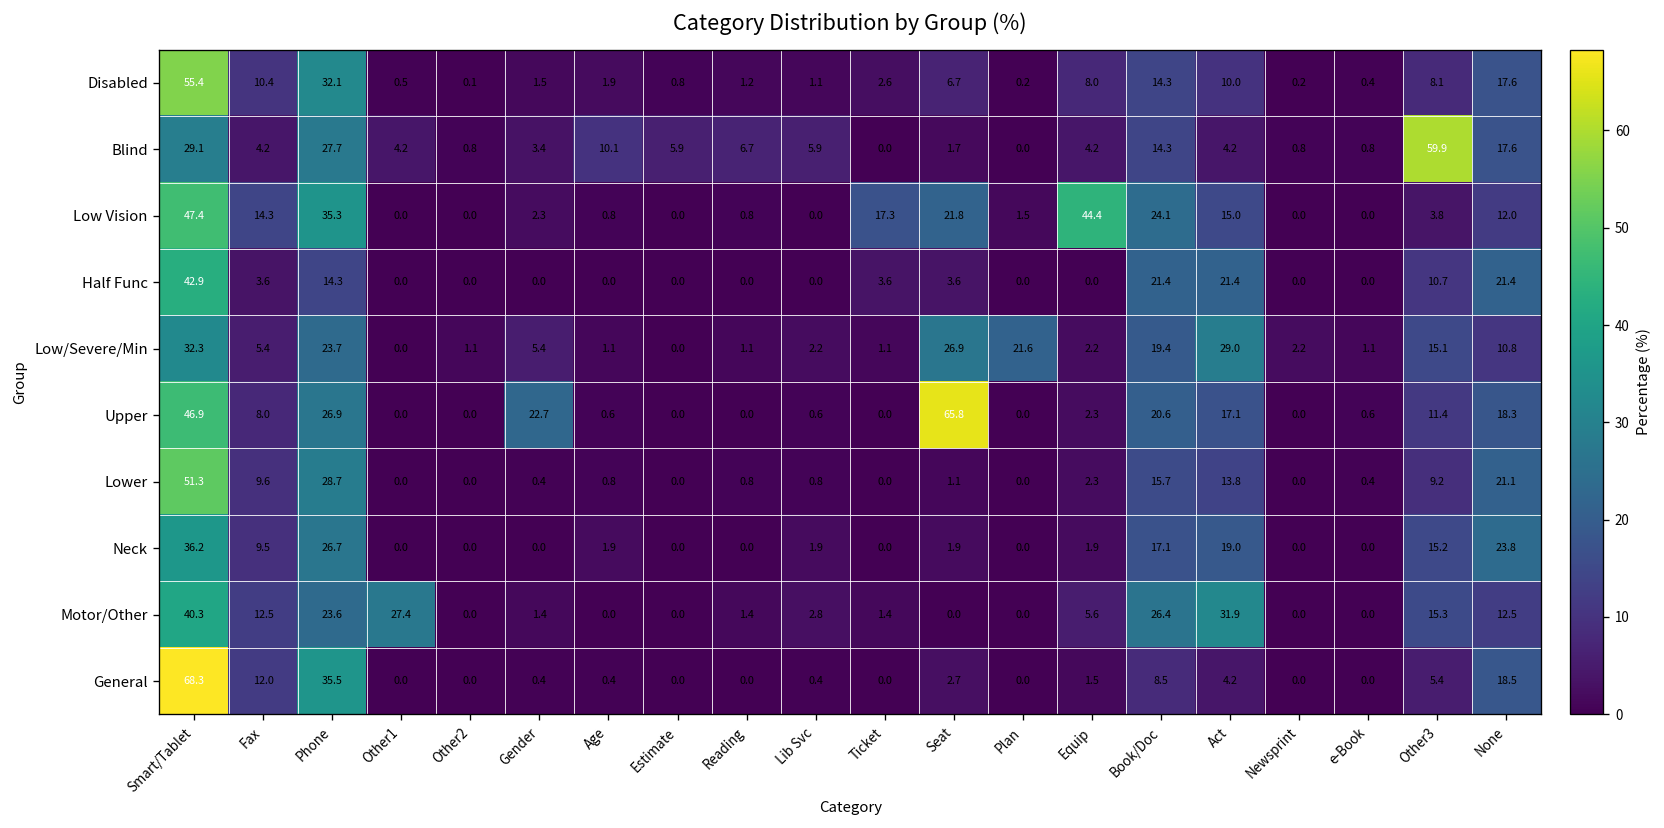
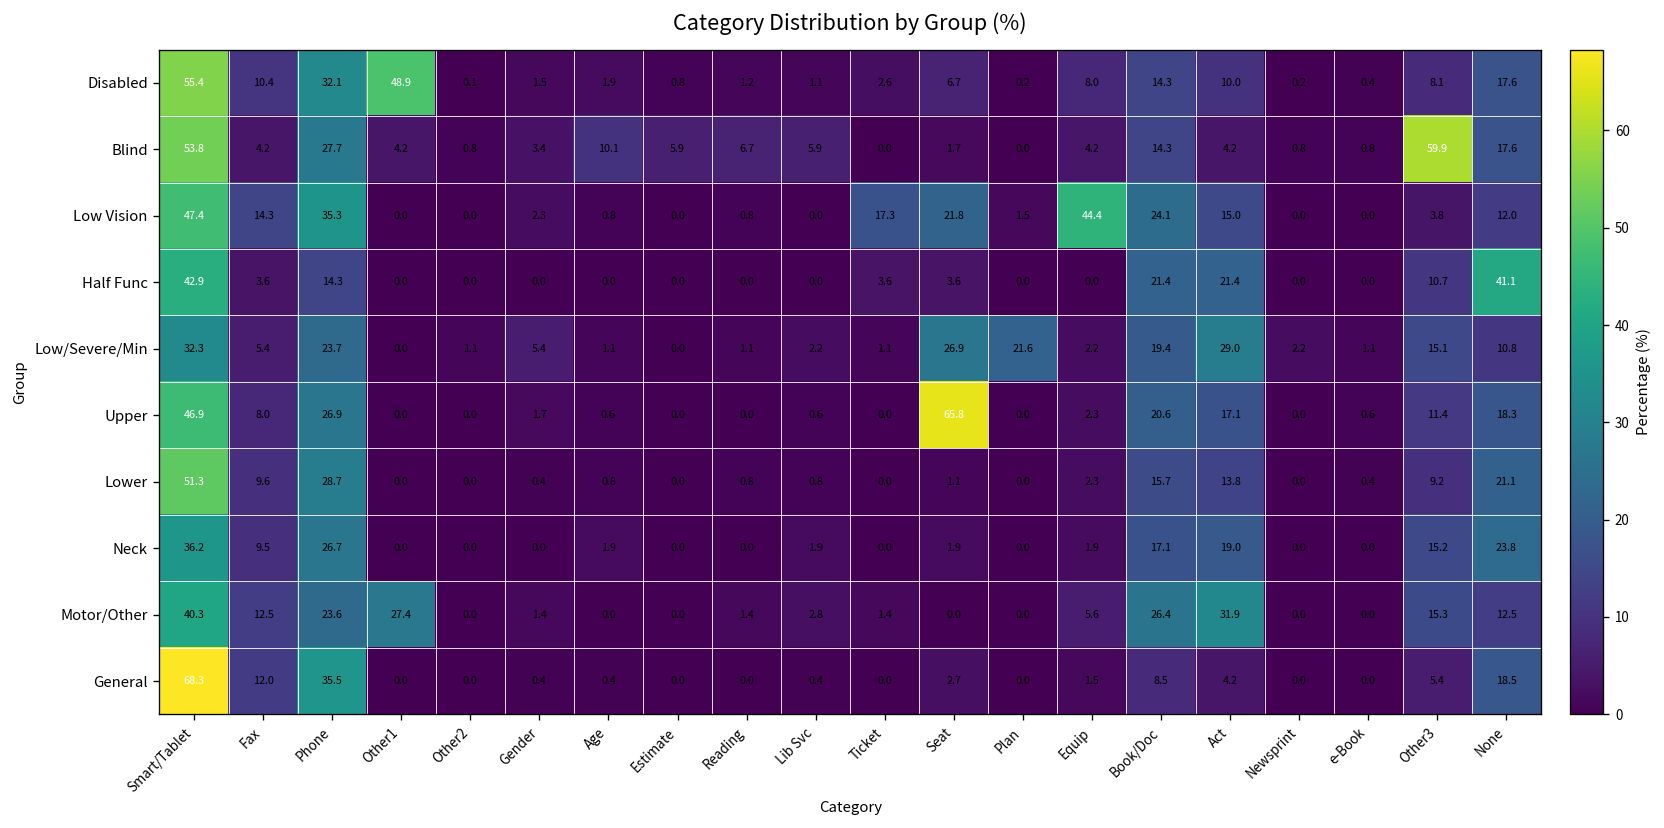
  {
    "Disabled": {
      "Smart/Tablet": 55.4,
      "Fax": 10.4,
      "Phone": 32.1,
-     "Other1": 0.5,
+     "Other1": 48.9,
      "Other2": 0.1,
      "Gender": 1.5,
      "Age": 1.9,
      "Estimate": 0.8,
      "Reading": 1.2,
      "Lib Svc": 1.1,
      "Ticket": 2.6,
      "Seat": 6.7,
      "Plan": 0.2,
      "Equip": 8.0,
      "Book/Doc": 14.3,
      "Act": 10.0,
      "Newsprint": 0.2,
      "e-Book": 0.4,
      "Other3": 8.1,
      "None": 17.6
    },
    "Blind": {
-     "Smart/Tablet": 29.1,
+     "Smart/Tablet": 53.8,
      "Fax": 4.2,
      "Phone": 27.7,
      "Other1": 4.2,
      "Other2": 0.8,
      "Gender": 3.4,
      "Age": 10.1,
      "Estimate": 5.9,
      "Reading": 6.7,
      "Lib Svc": 5.9,
      "Ticket": 0.0,
      "Seat": 1.7,
      "Plan": 0.0,
      "Equip": 4.2,
      "Book/Doc": 14.3,
      "Act": 4.2,
      "Newsprint": 0.8,
      "e-Book": 0.8,
      "Other3": 59.9,
      "None": 17.6
    },
    "Low Vision": {
      "Smart/Tablet": 47.4,
      "Fax": 14.3,
      "Phone": 35.3,
      "Other1": 0.0,
      "Other2": 0.0,
      "Gender": 2.3,
      "Age": 0.8,
      "Estimate": 0.0,
      "Reading": 0.8,
      "Lib Svc": 0.0,
      "Ticket": 17.3,
      "Seat": 21.8,
      "Plan": 1.5,
      "Equip": 44.4,
      "Book/Doc": 24.1,
      "Act": 15.0,
      "Newsprint": 0.0,
      "e-Book": 0.0,
      "Other3": 3.8,
      "None": 12.0
    },
    "Half Func": {
      "Smart/Tablet": 42.9,
      "Fax": 3.6,
      "Phone": 14.3,
      "Other1": 0.0,
      "Other2": 0.0,
      "Gender": 0.0,
      "Age": 0.0,
      "Estimate": 0.0,
      "Reading": 0.0,
      "Lib Svc": 0.0,
      "Ticket": 3.6,
      "Seat": 3.6,
      "Plan": 0.0,
      "Equip": 0.0,
      "Book/Doc": 21.4,
      "Act": 21.4,
      "Newsprint": 0.0,
      "e-Book": 0.0,
      "Other3": 10.7,
-     "None": 21.4
+     "None": 41.1
    },
    "Low/Severe/Min": {
      "Smart/Tablet": 32.3,
      "Fax": 5.4,
      "Phone": 23.7,
      "Other1": 0.0,
      "Other2": 1.1,
      "Gender": 5.4,
      "Age": 1.1,
      "Estimate": 0.0,
      "Reading": 1.1,
      "Lib Svc": 2.2,
      "Ticket": 1.1,
      "Seat": 26.9,
      "Plan": 21.6,
      "Equip": 2.2,
      "Book/Doc": 19.4,
      "Act": 29.0,
      "Newsprint": 2.2,
      "e-Book": 1.1,
      "Other3": 15.1,
      "None": 10.8
    },
    "Upper": {
      "Smart/Tablet": 46.9,
      "Fax": 8.0,
      "Phone": 26.9,
      "Other1": 0.0,
      "Other2": 0.0,
-     "Gender": 22.7,
+     "Gender": 1.7,
      "Age": 0.6,
      "Estimate": 0.0,
      "Reading": 0.0,
      "Lib Svc": 0.6,
      "Ticket": 0.0,
      "Seat": 65.8,
      "Plan": 0.0,
      "Equip": 2.3,
      "Book/Doc": 20.6,
      "Act": 17.1,
      "Newsprint": 0.0,
      "e-Book": 0.6,
      "Other3": 11.4,
      "None": 18.3
    },
    "Lower": {
      "Smart/Tablet": 51.3,
      "Fax": 9.6,
      "Phone": 28.7,
      "Other1": 0.0,
      "Other2": 0.0,
      "Gender": 0.4,
      "Age": 0.8,
      "Estimate": 0.0,
      "Reading": 0.8,
      "Lib Svc": 0.8,
      "Ticket": 0.0,
      "Seat": 1.1,
      "Plan": 0.0,
      "Equip": 2.3,
      "Book/Doc": 15.7,
      "Act": 13.8,
      "Newsprint": 0.0,
      "e-Book": 0.4,
      "Other3": 9.2,
      "None": 21.1
    },
    "Neck": {
      "Smart/Tablet": 36.2,
      "Fax": 9.5,
      "Phone": 26.7,
      "Other1": 0.0,
      "Other2": 0.0,
      "Gender": 0.0,
      "Age": 1.9,
      "Estimate": 0.0,
      "Reading": 0.0,
      "Lib Svc": 1.9,
      "Ticket": 0.0,
      "Seat": 1.9,
      "Plan": 0.0,
      "Equip": 1.9,
      "Book/Doc": 17.1,
      "Act": 19.0,
      "Newsprint": 0.0,
      "e-Book": 0.0,
      "Other3": 15.2,
      "None": 23.8
    },
    "Motor/Other": {
      "Smart/Tablet": 40.3,
      "Fax": 12.5,
      "Phone": 23.6,
      "Other1": 27.4,
      "Other2": 0.0,
      "Gender": 1.4,
      "Age": 0.0,
      "Estimate": 0.0,
      "Reading": 1.4,
      "Lib Svc": 2.8,
      "Ticket": 1.4,
      "Seat": 0.0,
      "Plan": 0.0,
      "Equip": 5.6,
      "Book/Doc": 26.4,
      "Act": 31.9,
      "Newsprint": 0.0,
      "e-Book": 0.0,
      "Other3": 15.3,
      "None": 12.5
    },
    "General": {
      "Smart/Tablet": 68.3,
      "Fax": 12.0,
      "Phone": 35.5,
      "Other1": 0.0,
      "Other2": 0.0,
      "Gender": 0.4,
      "Age": 0.4,
      "Estimate": 0.0,
      "Reading": 0.0,
      "Lib Svc": 0.4,
      "Ticket": 0.0,
      "Seat": 2.7,
      "Plan": 0.0,
      "Equip": 1.5,
      "Book/Doc": 8.5,
      "Act": 4.2,
      "Newsprint": 0.0,
      "e-Book": 0.0,
      "Other3": 5.4,
      "None": 18.5
    }
  }
